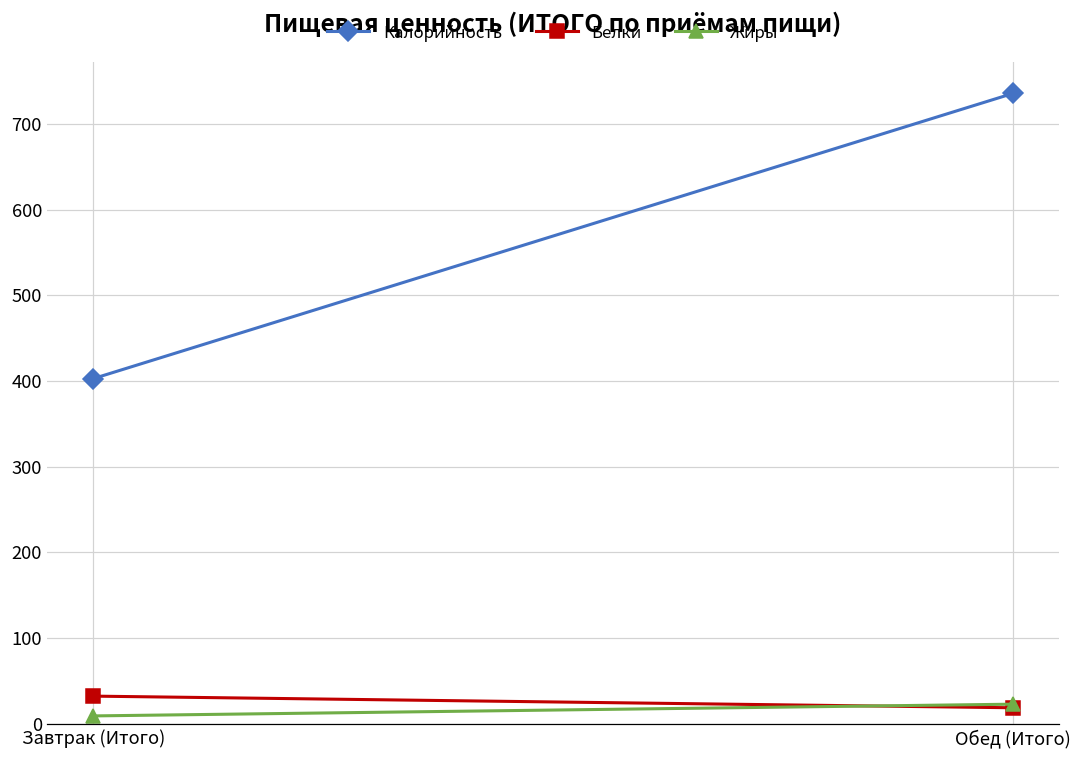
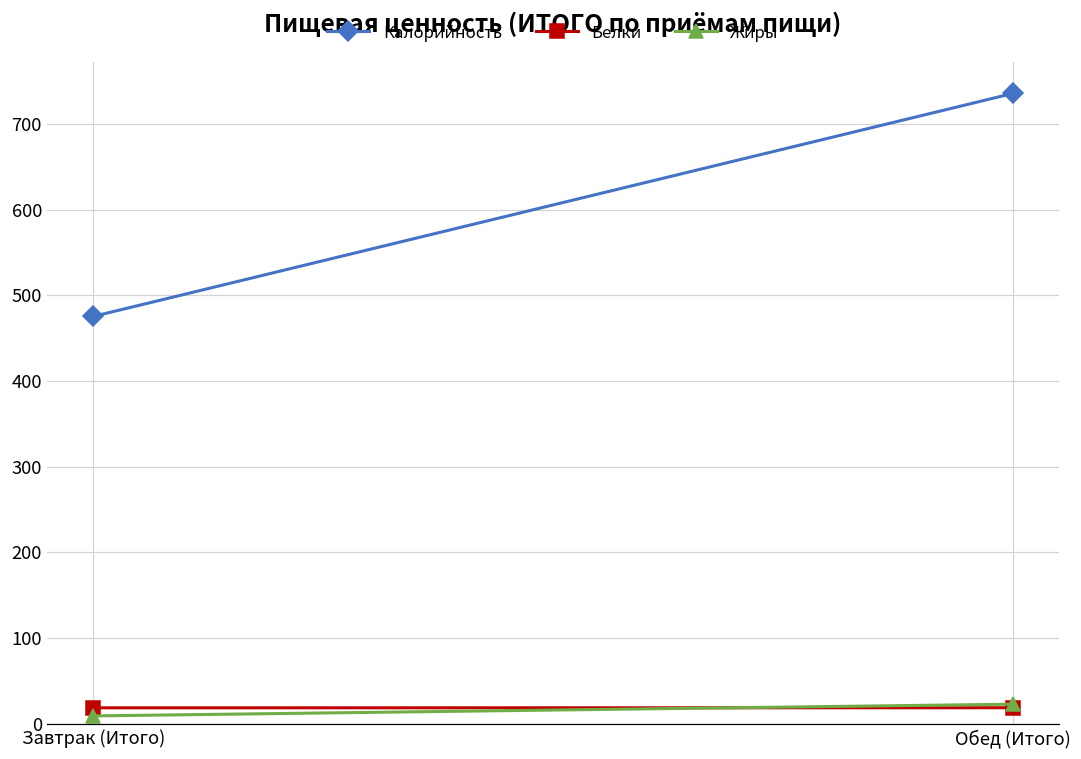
  {
    "Калорийность": {
-     "Завтрак (Итого)": 400,
+     "Завтрак (Итого)": 480,
      "Обед (Итого)": 740
    },
    "Белки": {
-     "Завтрак (Итого)": 30,
+     "Завтрак (Итого)": 20,
      "Обед (Итого)": 20
    },
    "Жиры": {
      "Завтрак (Итого)": 10,
      "Обед (Итого)": 20
    }
  }
